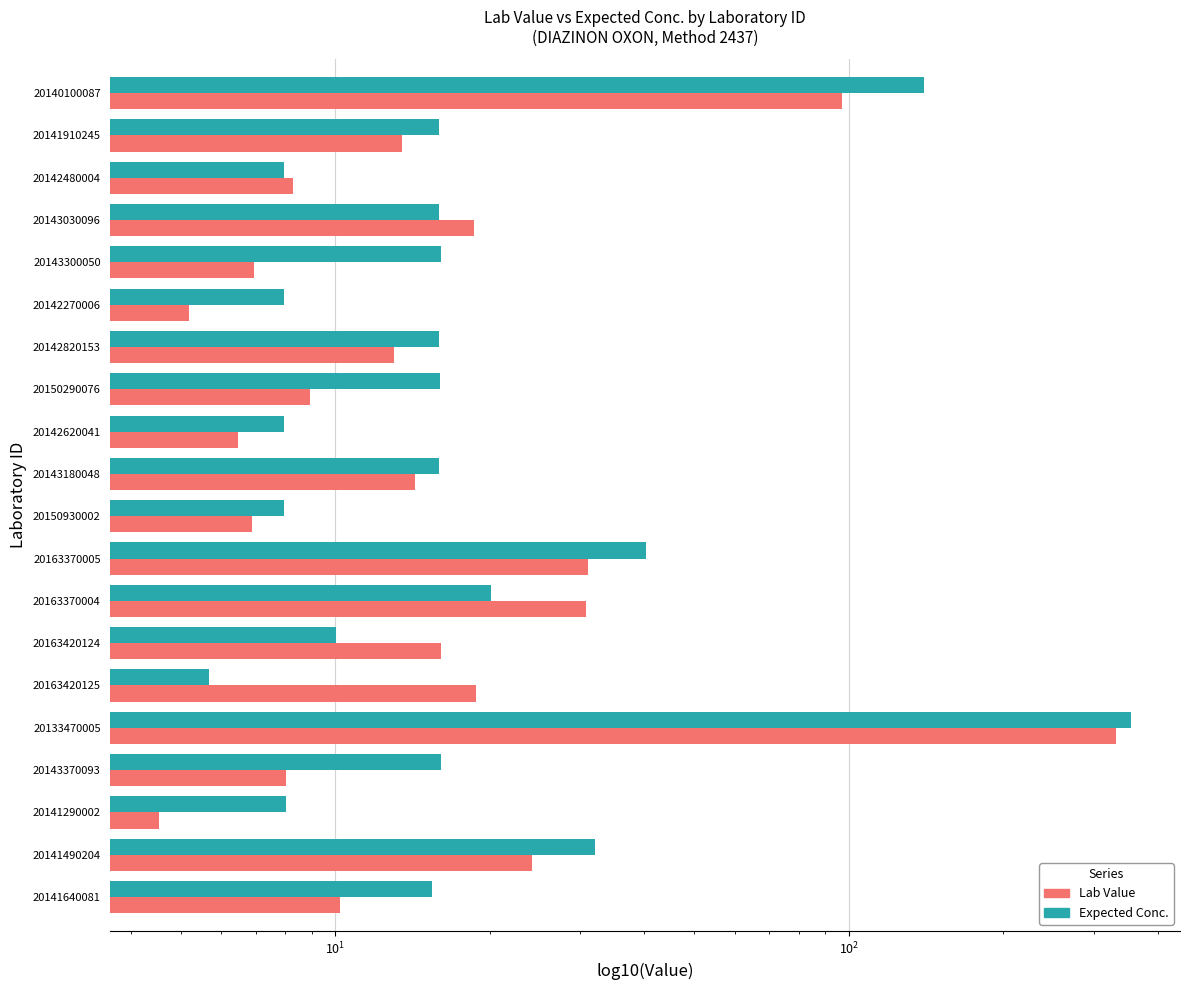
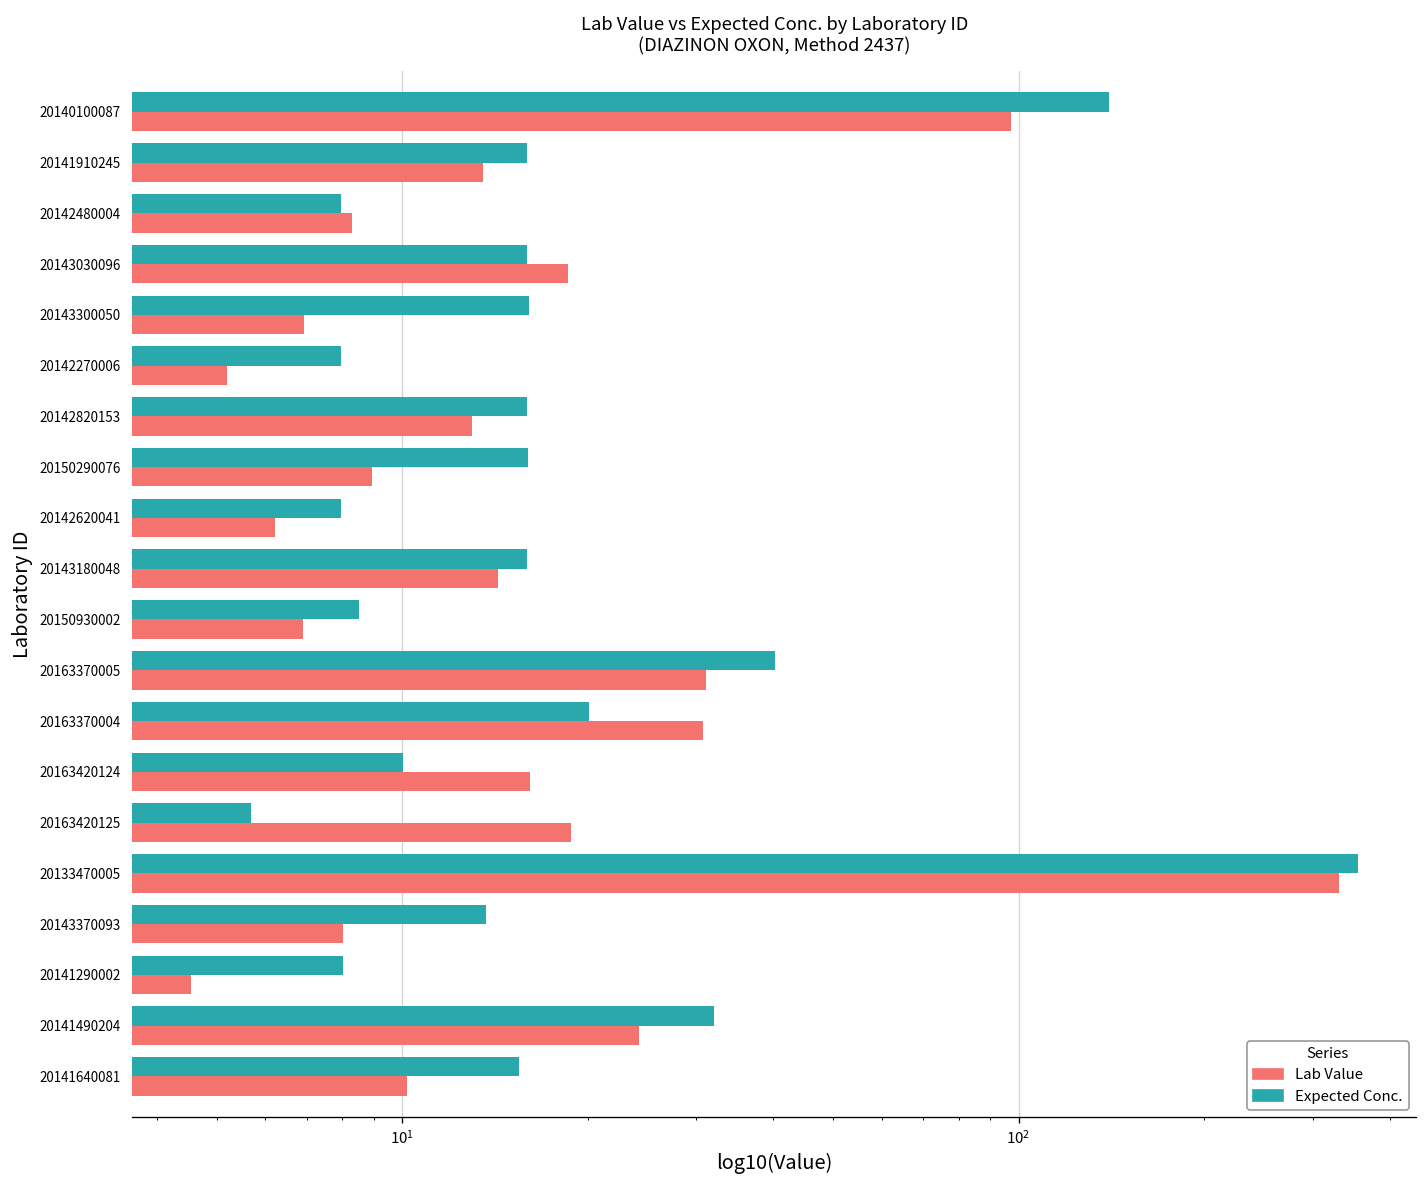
  {
    "Lab Value": {
      "20140100087": 97,
      "20141910245": 13.5,
      "20142480004": 8.3,
      "20143030096": 18.6,
      "20143300050": 6.9,
      "20142270006": 5.2,
      "20142820153": 13.0,
      "20150290076": 8.9,
-     "20142620041": 6.5,
+     "20142620041": 6.2,
      "20143180048": 14.3,
      "20150930002": 6.9,
      "20163370005": 31,
      "20163370004": 31,
      "20163420124": 16.1,
      "20163420125": 18.8,
      "20133470005": 330,
      "20143370093": 8.0,
      "20141290002": 4.5,
      "20141490204": 24,
      "20141640081": 10.2
    },
    "Expected Conc.": {
      "20140100087": 140,
      "20141910245": 15.9,
      "20142480004": 8.0,
      "20143030096": 15.9,
      "20143300050": 16.1,
      "20142270006": 8.0,
      "20142820153": 15.9,
      "20150290076": 16.0,
      "20142620041": 8.0,
      "20143180048": 15.9,
-     "20150930002": 8.0,
+     "20150930002": 8.5,
      "20163370005": 40,
      "20163370004": 20.1,
      "20163420124": 10.0,
      "20163420125": 5.7,
      "20133470005": 360,
-     "20143370093": 16.1,
+     "20143370093": 13.7,
      "20141290002": 8.0,
      "20141490204": 32,
      "20141640081": 15.5
    }
  }
